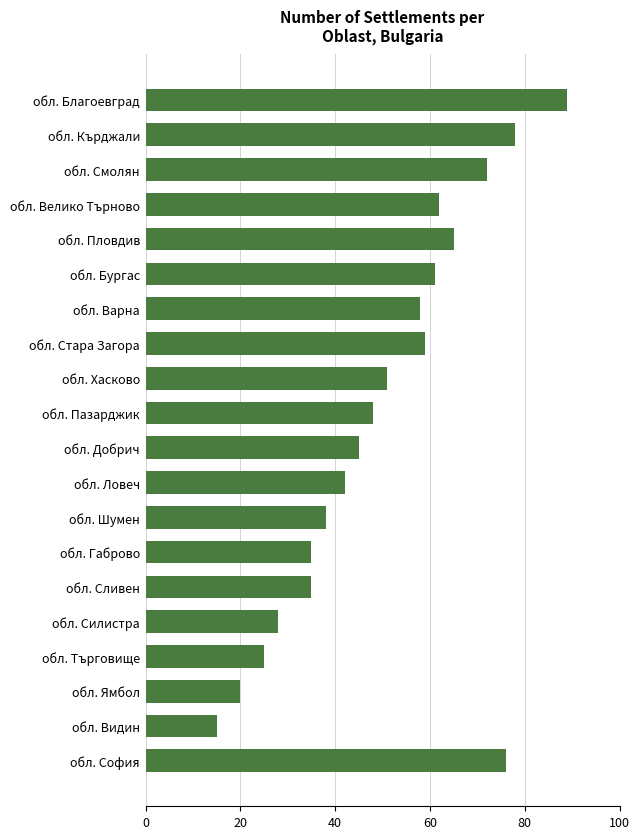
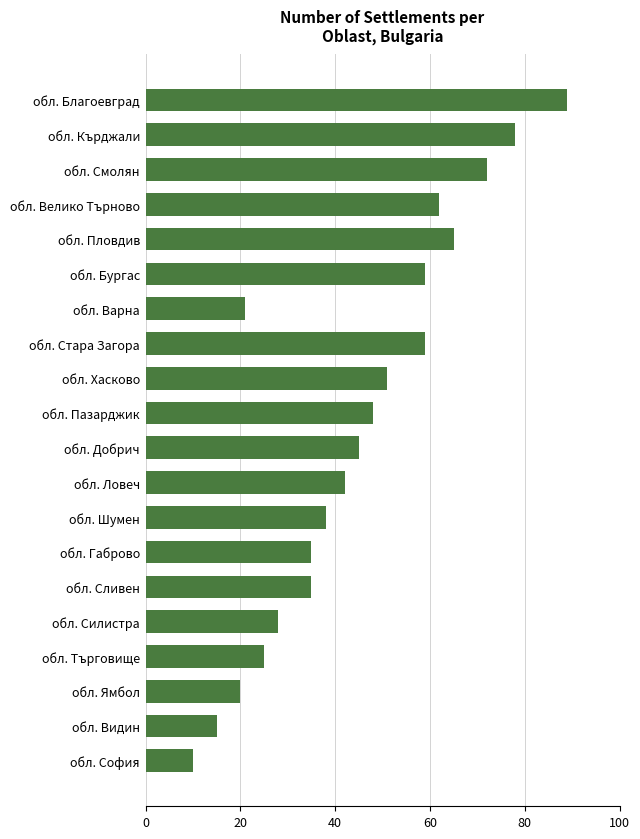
  {
    "обл. Благоевград": 89,
    "обл. Кърджали": 78,
    "обл. Смолян": 72,
    "обл. Велико Търново": 62,
    "обл. Пловдив": 65,
-   "обл. Бургас": 61,
-   "обл. Варна": 58,
+   "обл. Бургас": 59,
+   "обл. Варна": 21,
    "обл. Стара Загора": 59,
    "обл. Хасково": 51,
    "обл. Пазарджик": 48,
    "обл. Добрич": 45,
    "обл. Ловеч": 42,
    "обл. Шумен": 38,
    "обл. Габрово": 35,
    "обл. Сливен": 35,
    "обл. Силистра": 28,
    "обл. Търговище": 25,
    "обл. Ямбол": 20,
    "обл. Видин": 15,
-   "обл. София": 76
+   "обл. София": 10
  }
